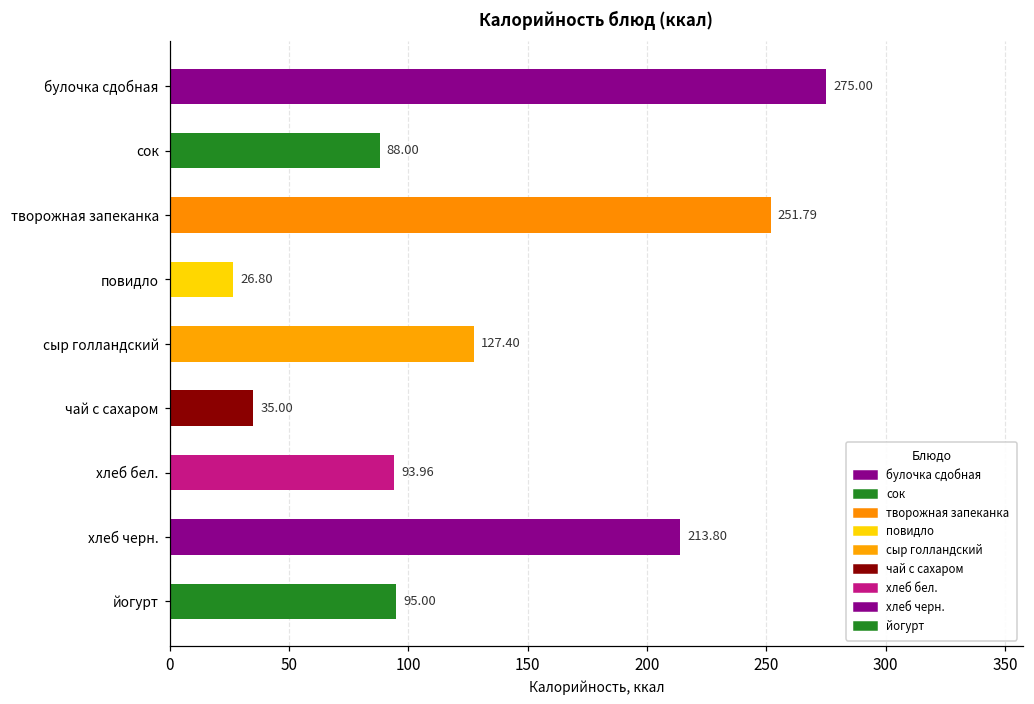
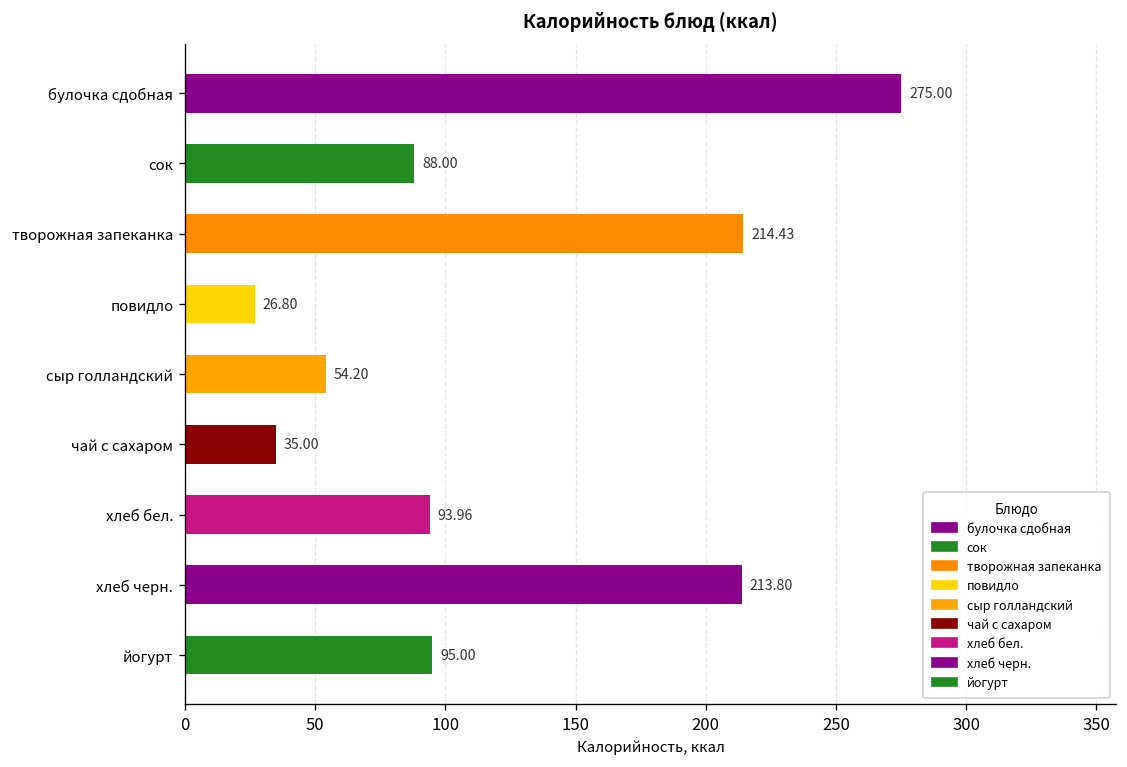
  {
    "булочка сдобная": 275.00,
    "сок": 88.00,
-   "творожная запеканка": 251.79,
+   "творожная запеканка": 214.43,
    "повидло": 26.80,
-   "сыр голландский": 127.40,
+   "сыр голландский": 54.20,
    "чай с сахаром": 35.00,
    "хлеб бел.": 93.96,
    "хлеб черн.": 213.80,
    "йогурт": 95.00
  }
